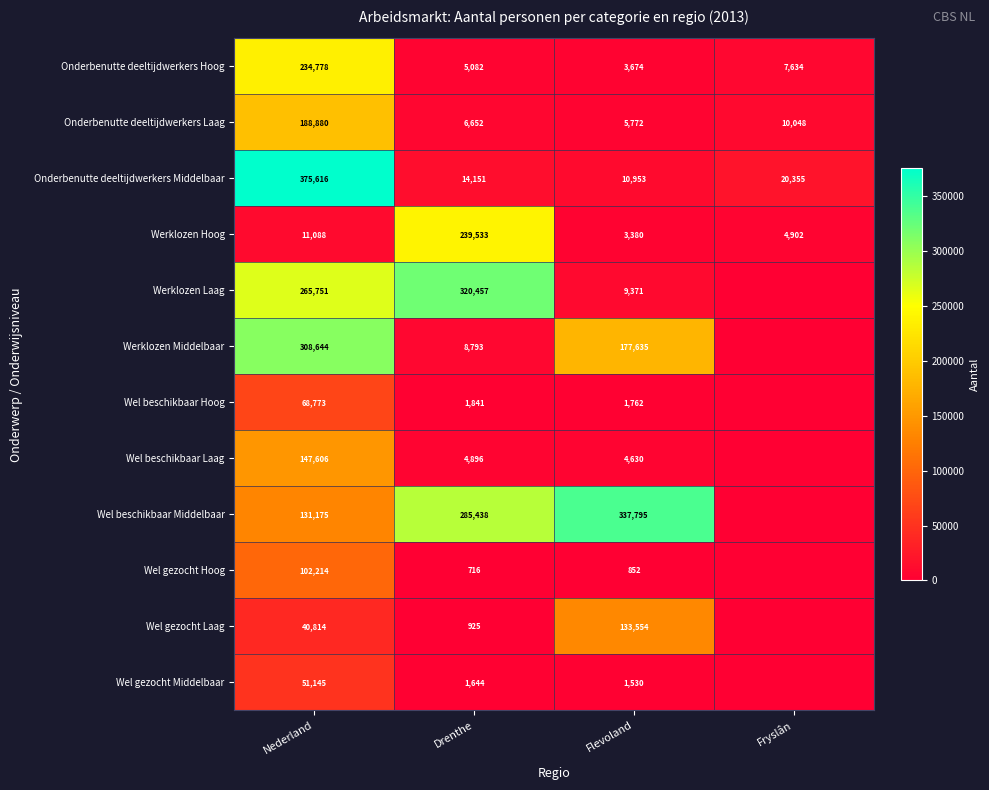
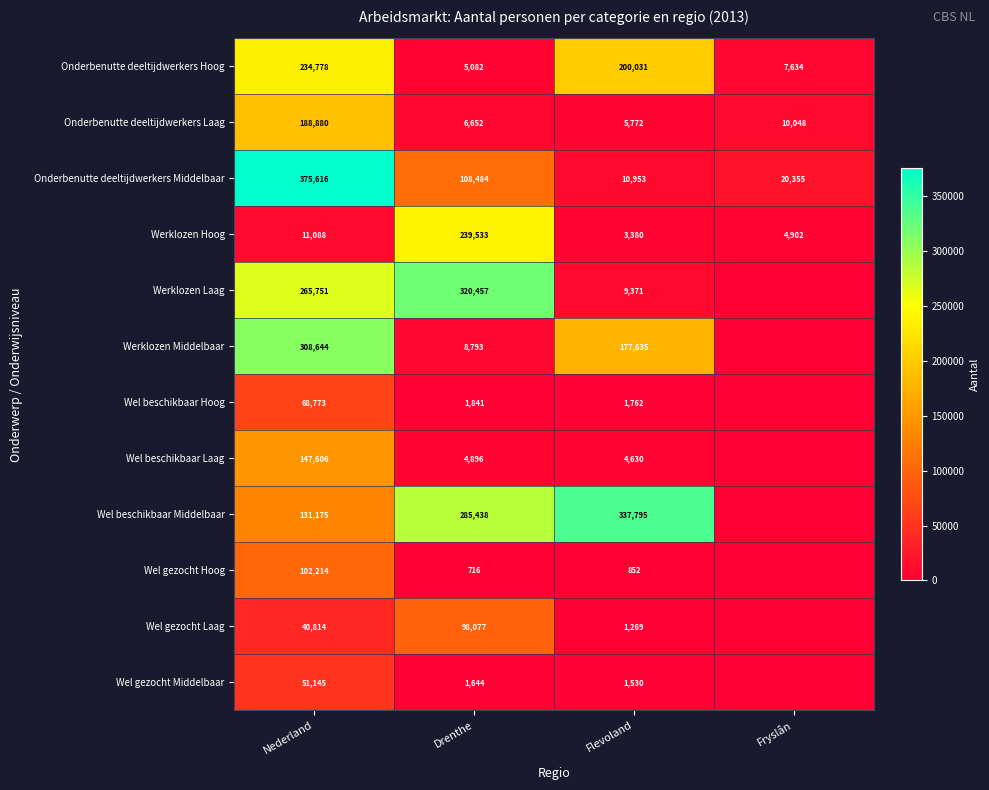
  {
    "Onderbenutte deeltijdwerkers Hoog": {
      "Nederland": "234,778",
      "Drenthe": "5,082",
-     "Flevoland": "3,674",
+     "Flevoland": "200,031",
      "Fryslân": "7,634"
    },
    "Onderbenutte deeltijdwerkers Laag": {
      "Nederland": "188,880",
      "Drenthe": "6,652",
      "Flevoland": "5,772",
      "Fryslân": "10,048"
    },
    "Onderbenutte deeltijdwerkers Middelbaar": {
      "Nederland": "375,616",
-     "Drenthe": "14,151",
+     "Drenthe": "108,484",
      "Flevoland": "10,953",
      "Fryslân": "20,355"
    },
    "Werklozen Hoog": {
      "Nederland": "11,088",
      "Drenthe": "239,533",
      "Flevoland": "3,380",
      "Fryslân": "4,902"
    },
    "Werklozen Laag": {
      "Nederland": "265,751",
      "Drenthe": "320,457",
      "Flevoland": "9,371"
    },
    "Werklozen Middelbaar": {
      "Nederland": "308,644",
      "Drenthe": "8,793",
      "Flevoland": "177,635"
    },
    "Wel beschikbaar Hoog": {
      "Nederland": "68,773",
      "Drenthe": "1,841",
      "Flevoland": "1,762"
    },
    "Wel beschikbaar Laag": {
      "Nederland": "147,606",
      "Drenthe": "4,896",
      "Flevoland": "4,630"
    },
    "Wel beschikbaar Middelbaar": {
      "Nederland": "131,175",
      "Drenthe": "285,438",
      "Flevoland": "337,795"
    },
    "Wel gezocht Hoog": {
      "Nederland": "102,214",
      "Drenthe": "716",
      "Flevoland": "852"
    },
    "Wel gezocht Laag": {
      "Nederland": "40,814",
-     "Drenthe": "925",
-     "Flevoland": "133,554"
+     "Drenthe": "98,077",
+     "Flevoland": "1,269"
    },
    "Wel gezocht Middelbaar": {
      "Nederland": "51,145",
      "Drenthe": "1,644",
      "Flevoland": "1,530"
    }
  }
